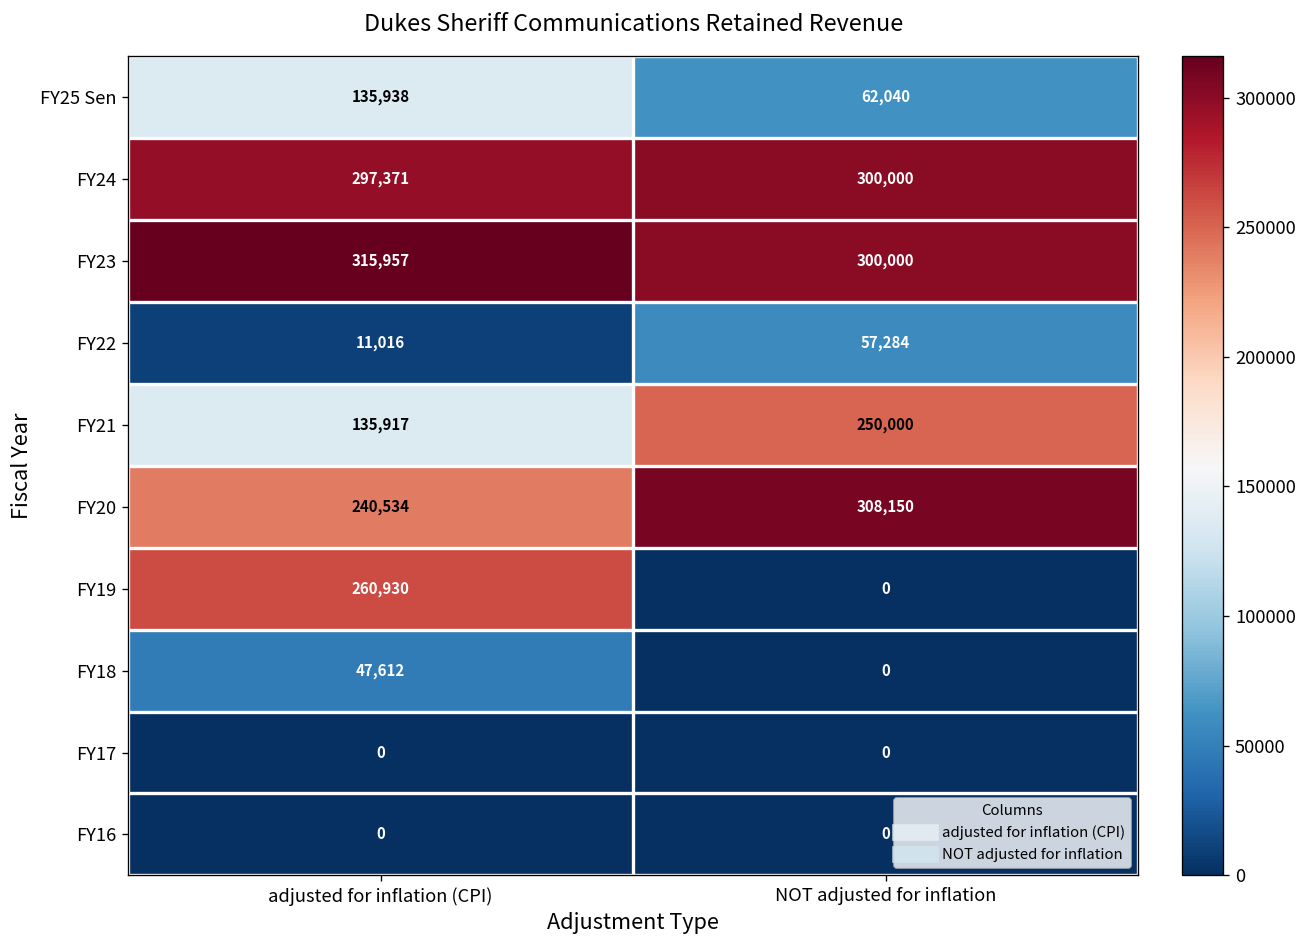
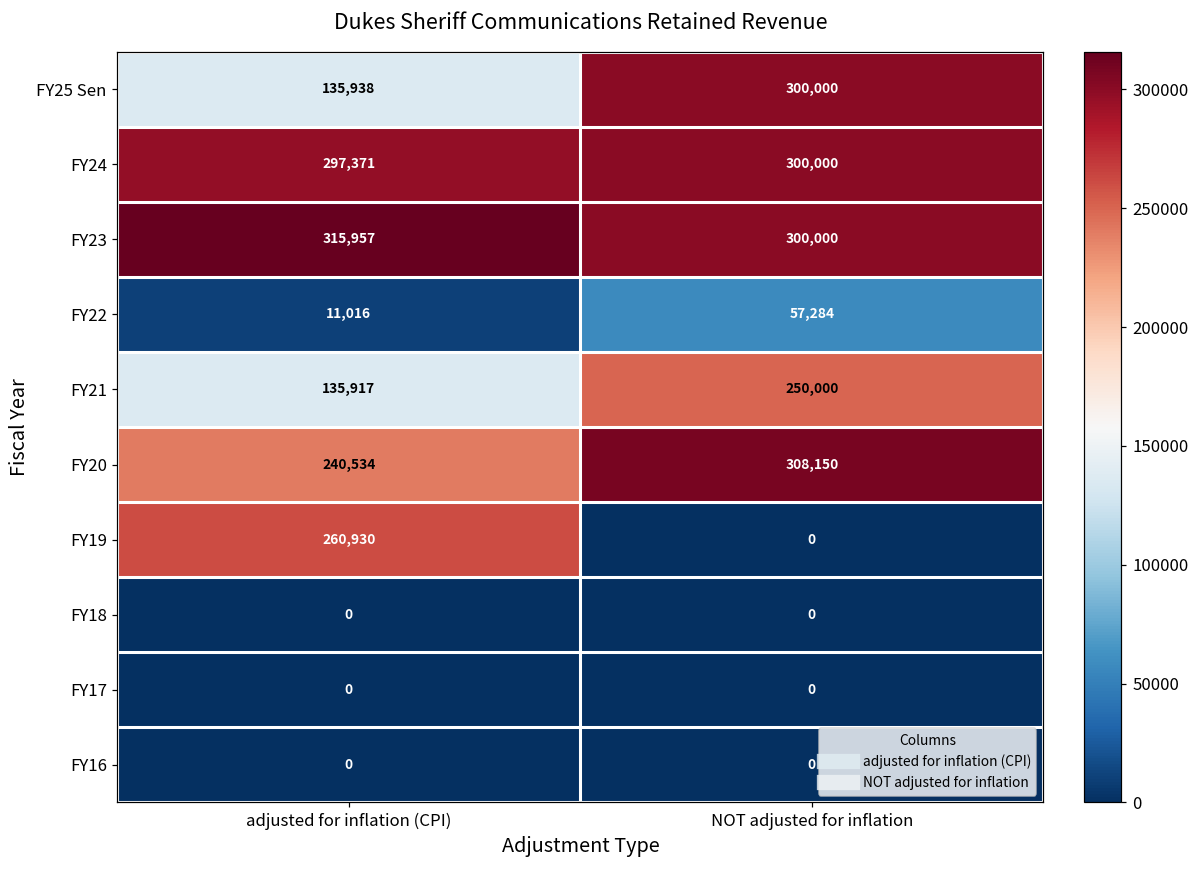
  {
    "FY25 Sen": {
      "adjusted for inflation (CPI)": "135,938",
-     "NOT adjusted for inflation": "62,040"
+     "NOT adjusted for inflation": "300,000"
    },
    "FY24": {
      "adjusted for inflation (CPI)": "297,371",
      "NOT adjusted for inflation": "300,000"
    },
    "FY23": {
      "adjusted for inflation (CPI)": "315,957",
      "NOT adjusted for inflation": "300,000"
    },
    "FY22": {
      "adjusted for inflation (CPI)": "11,016",
      "NOT adjusted for inflation": "57,284"
    },
    "FY21": {
      "adjusted for inflation (CPI)": "135,917",
      "NOT adjusted for inflation": "250,000"
    },
    "FY20": {
      "adjusted for inflation (CPI)": "240,534",
      "NOT adjusted for inflation": "308,150"
    },
    "FY19": {
      "adjusted for inflation (CPI)": "260,930",
      "NOT adjusted for inflation": "0"
    },
    "FY18": {
-     "adjusted for inflation (CPI)": "47,612",
+     "adjusted for inflation (CPI)": "0",
      "NOT adjusted for inflation": "0"
    },
    "FY17": {
      "adjusted for inflation (CPI)": "0",
      "NOT adjusted for inflation": "0"
    },
    "FY16": {
      "adjusted for inflation (CPI)": "0",
      "NOT adjusted for inflation": "0"
    }
  }
